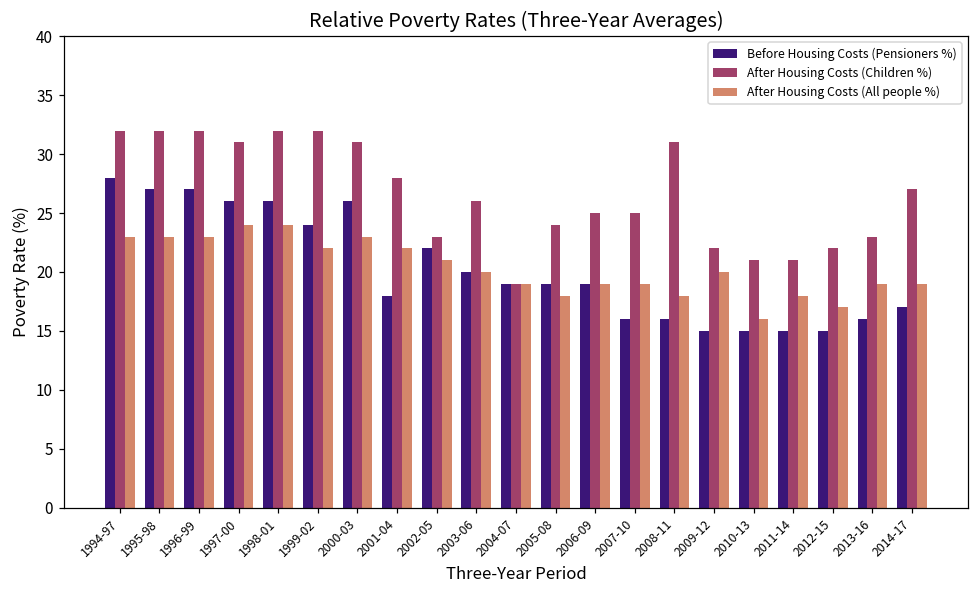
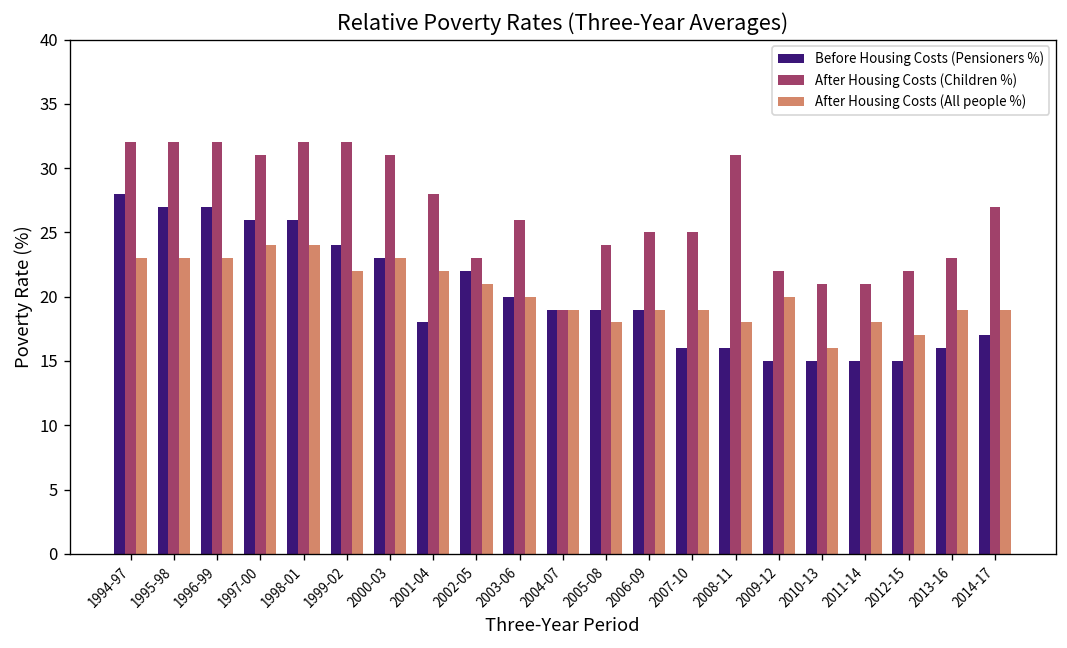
  {
    "Before Housing Costs (Pensioners %)": {
      "1994-97": 28,
      "1995-98": 27,
      "1996-99": 27,
      "1997-00": 26,
      "1998-01": 26,
      "1999-02": 24,
-     "2000-03": 26,
+     "2000-03": 23,
      "2001-04": 18,
      "2002-05": 22,
      "2003-06": 20,
      "2004-07": 19,
      "2005-08": 19,
      "2006-09": 19,
      "2007-10": 16,
      "2008-11": 16,
      "2009-12": 15,
      "2010-13": 15,
      "2011-14": 15,
      "2012-15": 15,
      "2013-16": 16,
      "2014-17": 17
    },
    "After Housing Costs (Children %)": {
      "1994-97": 32,
      "1995-98": 32,
      "1996-99": 32,
      "1997-00": 31,
      "1998-01": 32,
      "1999-02": 32,
      "2000-03": 31,
      "2001-04": 28,
      "2002-05": 23,
      "2003-06": 26,
      "2004-07": 19,
      "2005-08": 24,
      "2006-09": 25,
      "2007-10": 25,
      "2008-11": 31,
      "2009-12": 22,
      "2010-13": 21,
      "2011-14": 21,
      "2012-15": 22,
      "2013-16": 23,
      "2014-17": 27
    },
    "After Housing Costs (All people %)": {
      "1994-97": 23,
      "1995-98": 23,
      "1996-99": 23,
      "1997-00": 24,
      "1998-01": 24,
      "1999-02": 22,
      "2000-03": 23,
      "2001-04": 22,
      "2002-05": 21,
      "2003-06": 20,
      "2004-07": 19,
      "2005-08": 18,
      "2006-09": 19,
      "2007-10": 19,
      "2008-11": 18,
      "2009-12": 20,
      "2010-13": 16,
      "2011-14": 18,
      "2012-15": 17,
      "2013-16": 19,
      "2014-17": 19
    }
  }
